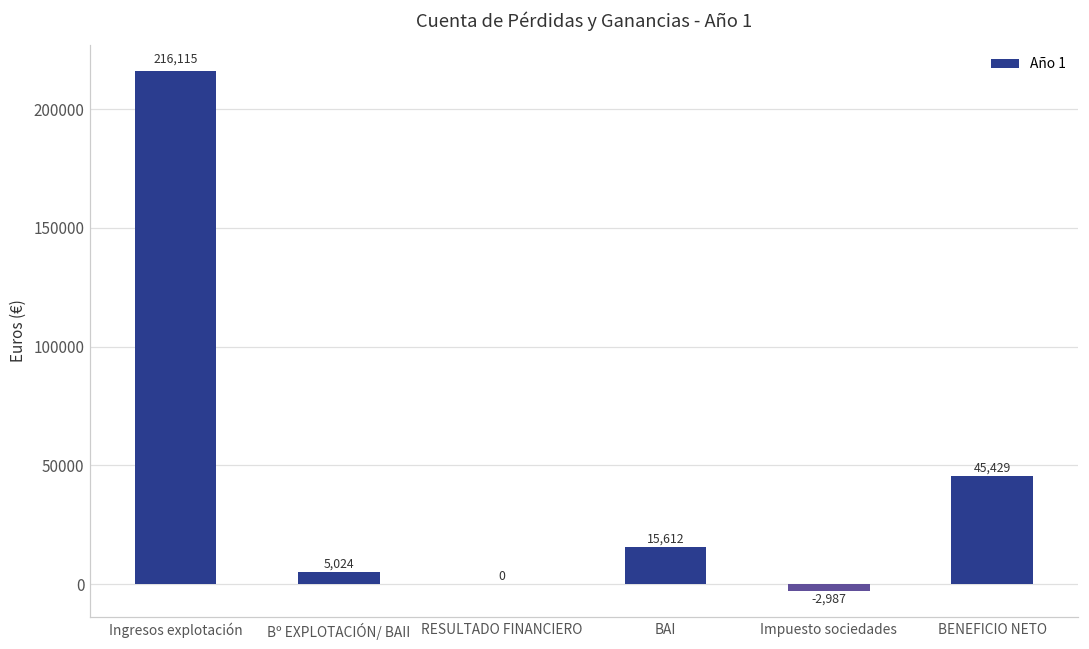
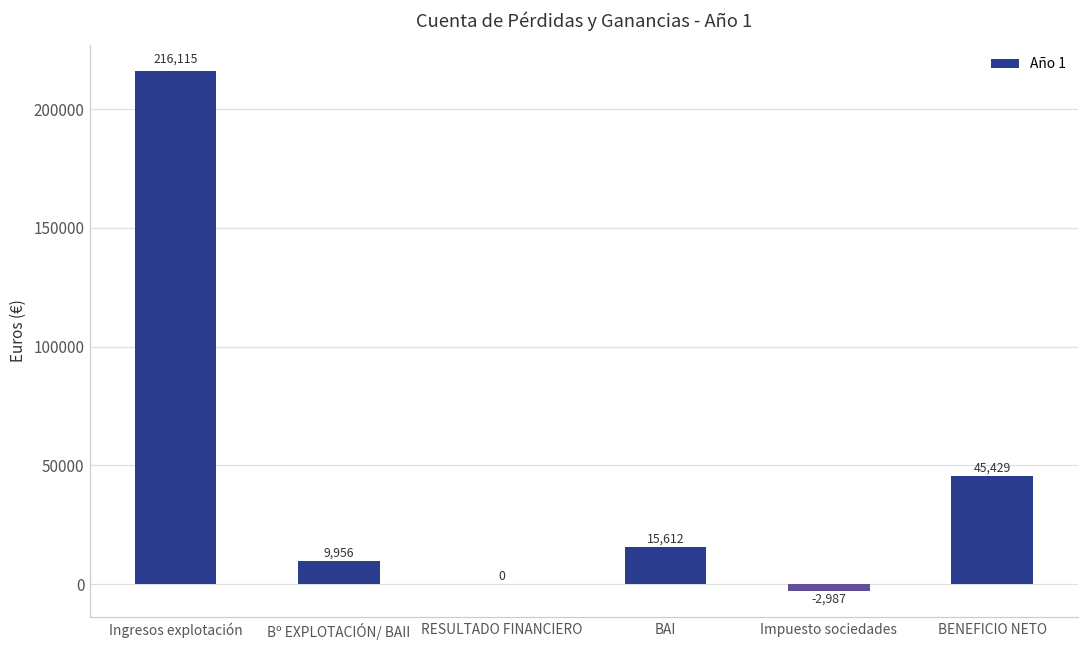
  {
    "Ingresos explotación": "216,115",
-   "Bº EXPLOTACIÓN/ BAII": "5,024",
+   "Bº EXPLOTACIÓN/ BAII": "9,956",
    "RESULTADO FINANCIERO": "0",
    "BAI": "15,612",
    "Impuesto sociedades": "-2,987",
    "BENEFICIO NETO": "45,429"
  }
